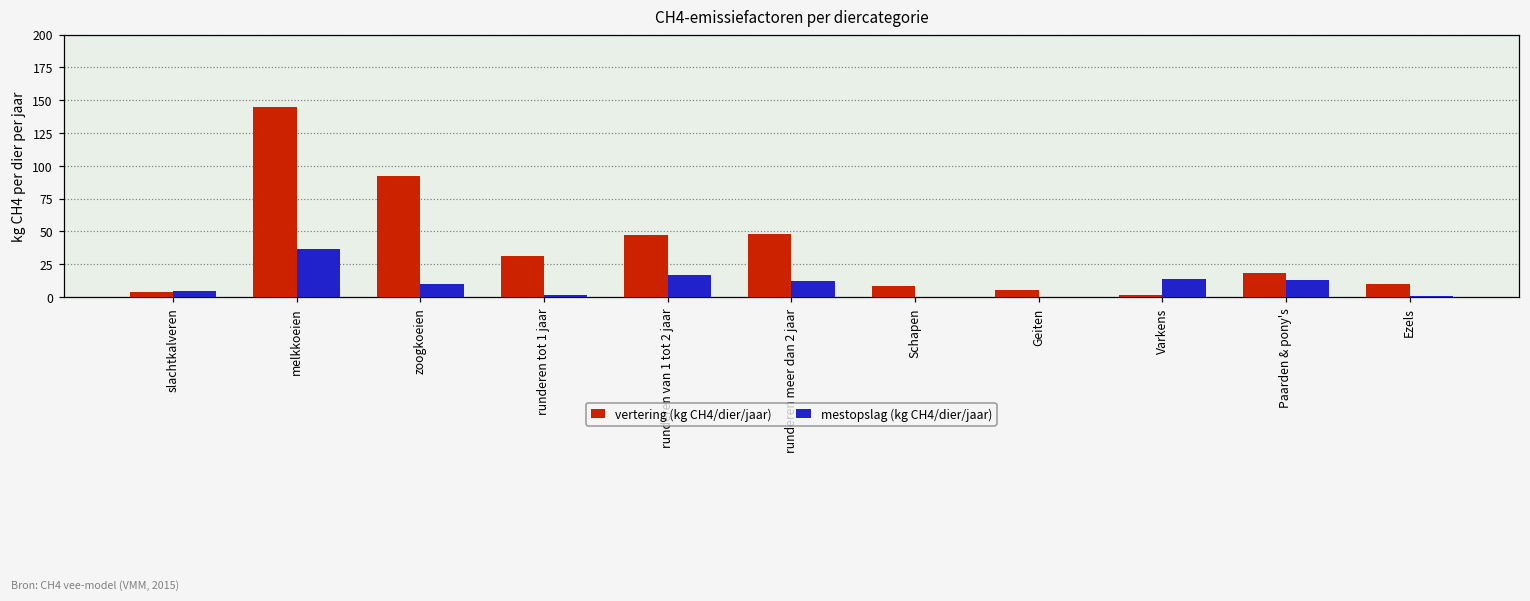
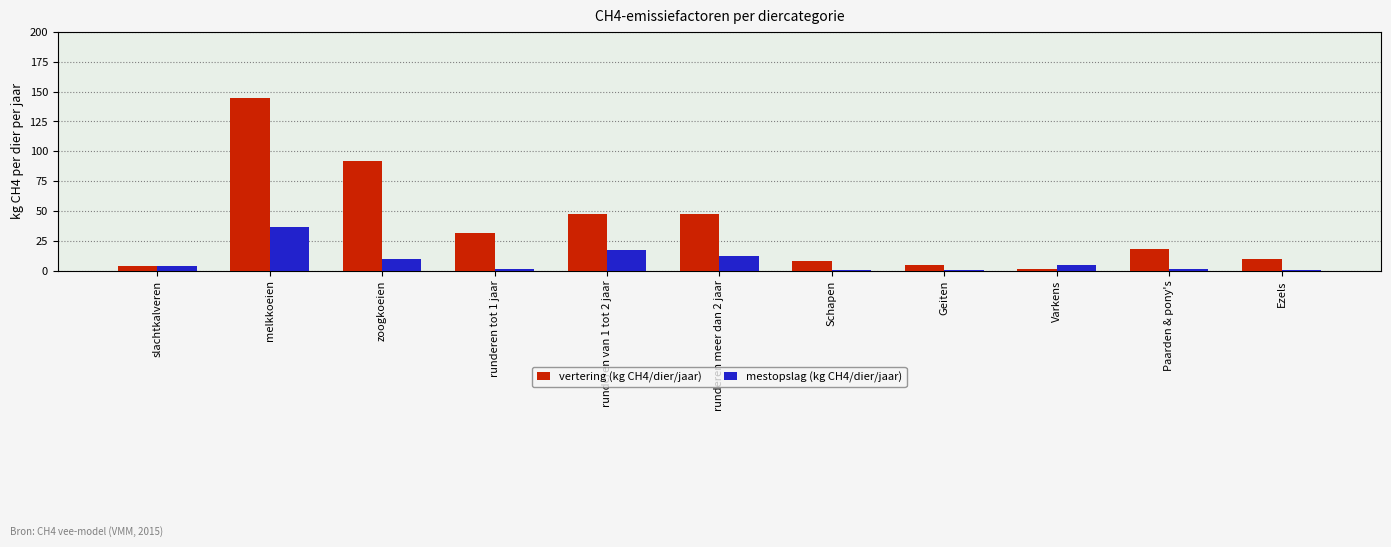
  {
    "vertering (kg CH4/dier/jaar)": {
      "slachtkalveren": 4,
      "melkkoeien": 145,
      "zoogkoeien": 92,
      "runderen tot 1 jaar": 31,
      "runderen van 1 tot 2 jaar": 47,
      "runderen meer dan 2 jaar": 48,
      "Schapen": 8,
      "Geiten": 5,
      "Paarden & pony's": 18,
      "Ezels": 10
    },
    "mestopslag (kg CH4/dier/jaar)": {
      "slachtkalveren": 4,
      "melkkoeien": 37,
      "zoogkoeien": 10,
      "runderen van 1 tot 2 jaar": 17,
      "runderen meer dan 2 jaar": 12,
-     "Varkens": 14,
-     "Paarden & pony's": 13
+     "Varkens": 4,
+     "Paarden & pony's": 2
    }
  }
